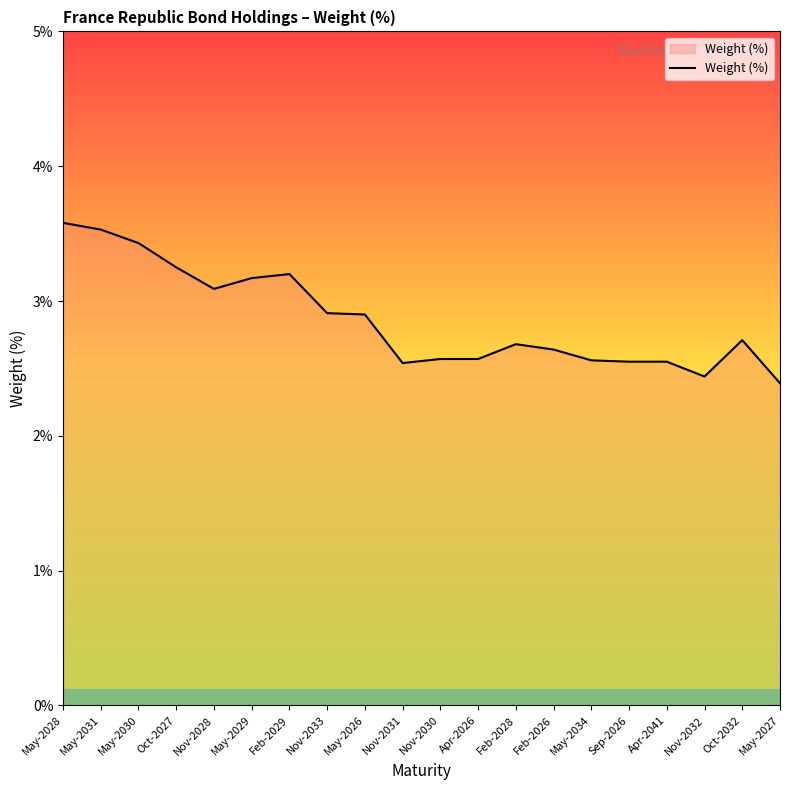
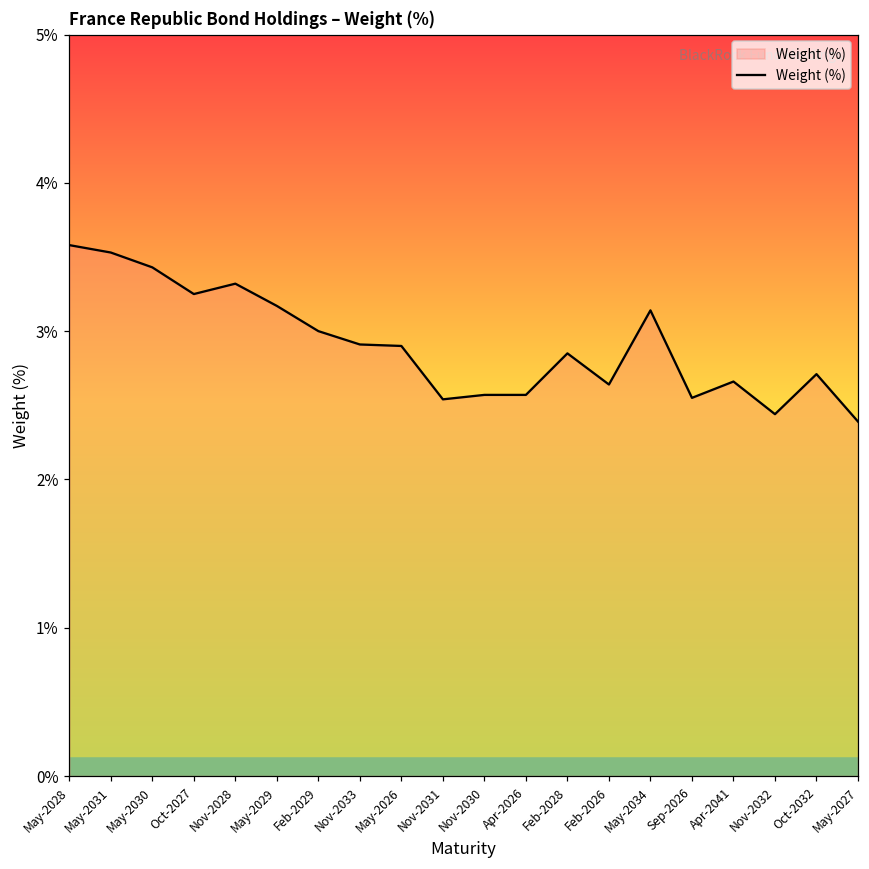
  {
    "May-2028": "3.58%",
    "May-2031": "3.53%",
    "May-2030": "3.43%",
    "Oct-2027": "3.25%",
-   "Nov-2028": "3.09%",
+   "Nov-2028": "3.32%",
    "May-2029": "3.17%",
-   "Feb-2029": "3.2%",
+   "Feb-2029": "3.0%",
    "Nov-2033": "2.91%",
    "May-2026": "2.90%",
    "Nov-2031": "2.54%",
    "Nov-2030": "2.57%",
    "Apr-2026": "2.57%",
-   "Feb-2028": "2.68%",
+   "Feb-2028": "2.85%",
    "Feb-2026": "2.64%",
-   "May-2034": "2.56%",
+   "May-2034": "3.14%",
    "Sep-2026": "2.55%",
-   "Apr-2041": "2.55%",
+   "Apr-2041": "2.66%",
    "Nov-2032": "2.44%",
    "Oct-2032": "2.71%",
    "May-2027": "2.39%"
  }
